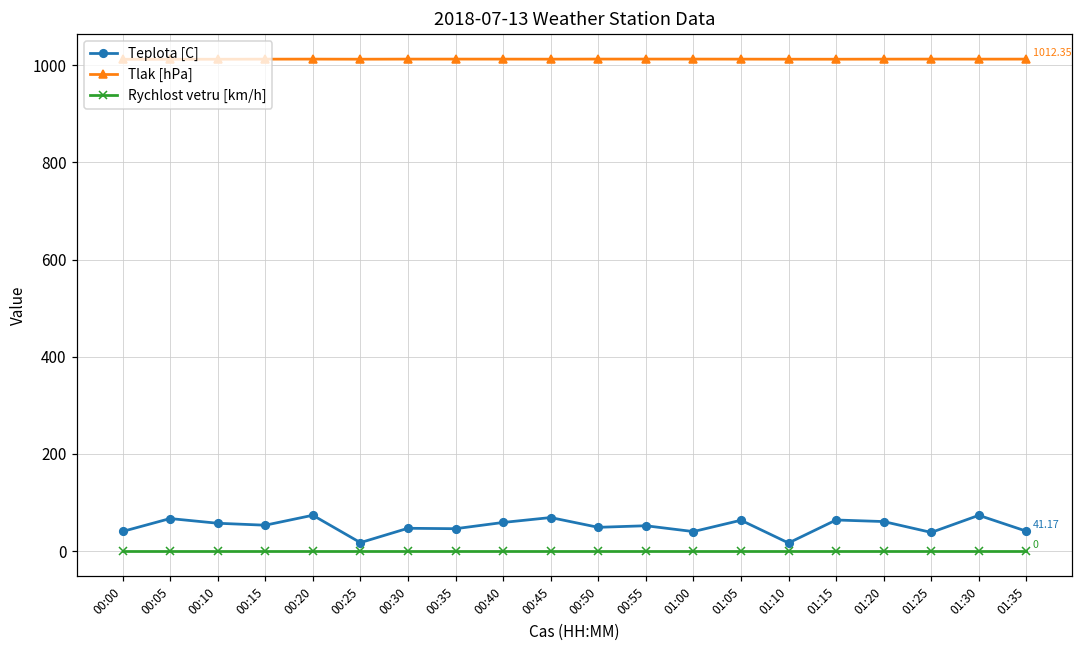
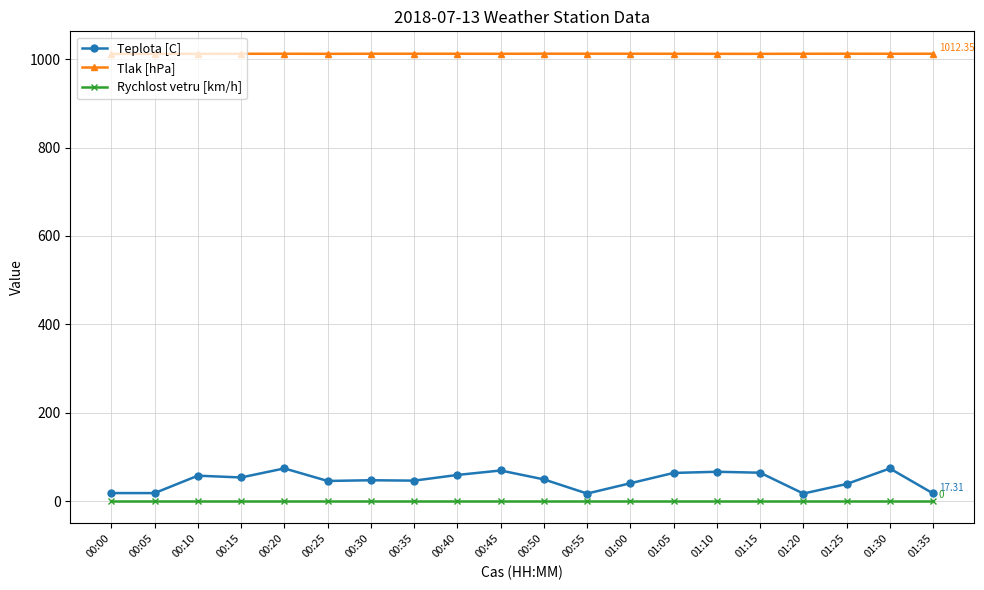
  {
    "Teplota [C]": {
-     "00:00": 40,
-     "00:05": 70,
-     "00:25": 20,
-     "00:55": 50,
-     "01:10": 20,
-     "01:20": 60,
-     "01:35": 41.17
+     "00:00": 20,
+     "00:05": 20,
+     "00:25": 50,
+     "00:55": 20,
+     "01:10": 70,
+     "01:20": 20,
+     "01:35": 17.31
    },
    "Tlak [hPa]": {
      "01:35": 1012.35
    },
    "Rychlost vetru [km/h]": {
      "00:00": 0,
      "00:05": 0,
      "00:10": 0,
      "00:15": 0,
      "00:20": 0,
      "00:25": 0,
      "00:30": 0,
      "00:35": 0,
      "00:40": 0,
      "00:45": 0,
      "00:50": 0,
      "00:55": 0,
      "01:00": 0,
      "01:05": 0,
      "01:10": 0,
      "01:15": 0,
      "01:20": 0,
      "01:25": 0,
      "01:30": 0
    }
  }
